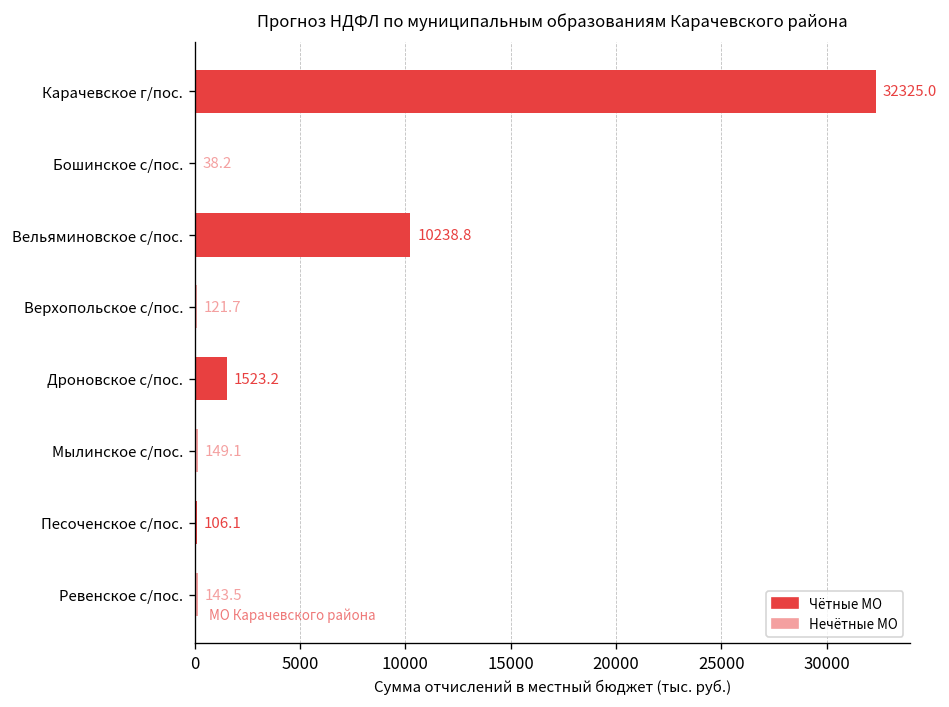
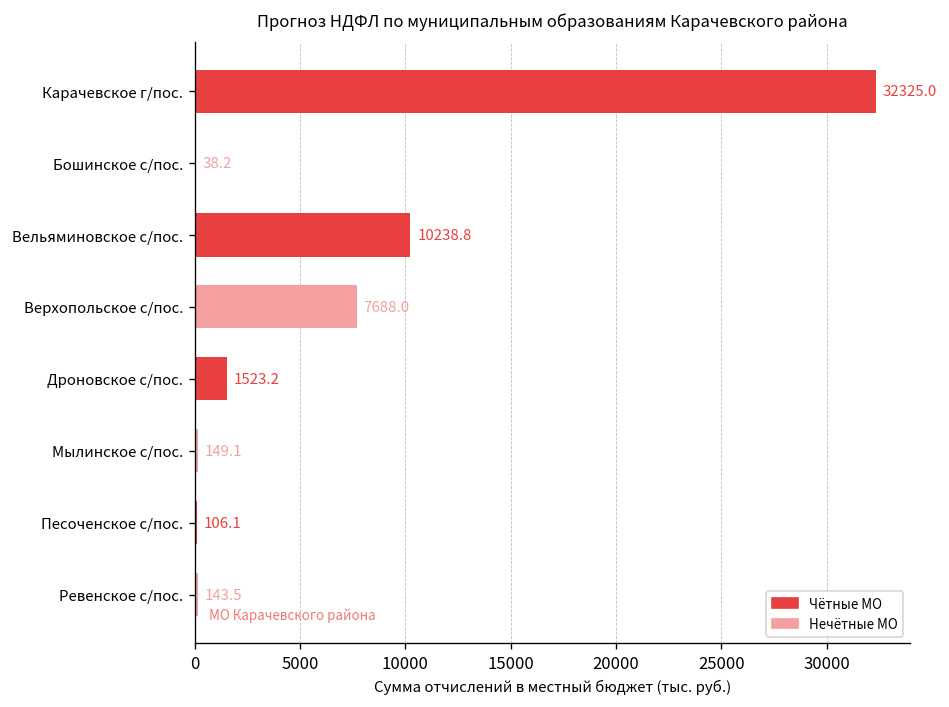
  {
    "Карачевское г/пос.": 32325.0,
    "Бошинское с/пос.": 38.2,
    "Вельяминовское с/пос.": 10238.8,
-   "Верхопольское с/пос.": 121.7,
+   "Верхопольское с/пос.": 7688.0,
    "Дроновское с/пос.": 1523.2,
    "Мылинское с/пос.": 149.1,
    "Песоченское с/пос.": 106.1,
    "Ревенское с/пос.": 143.5
  }
